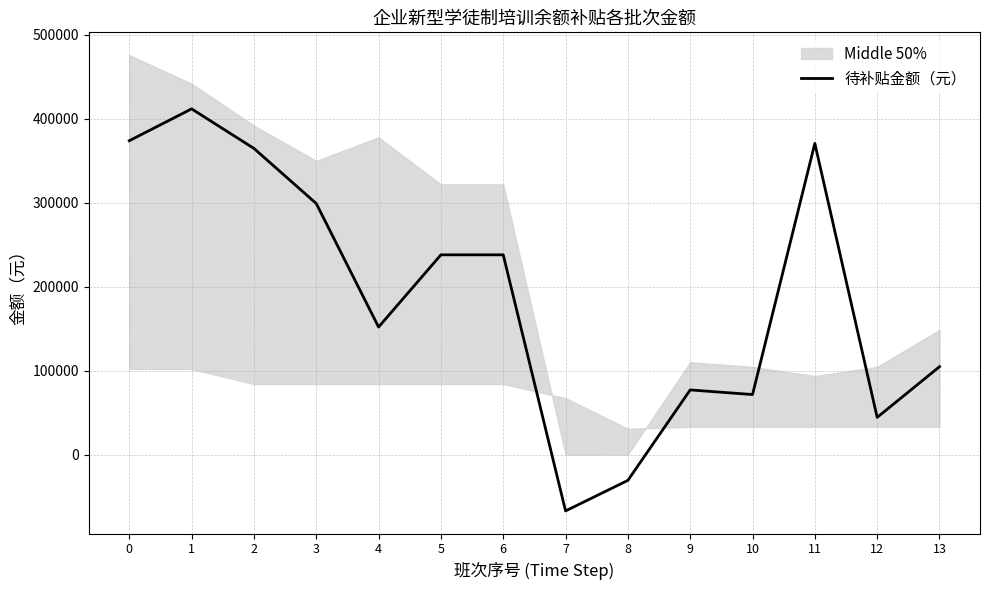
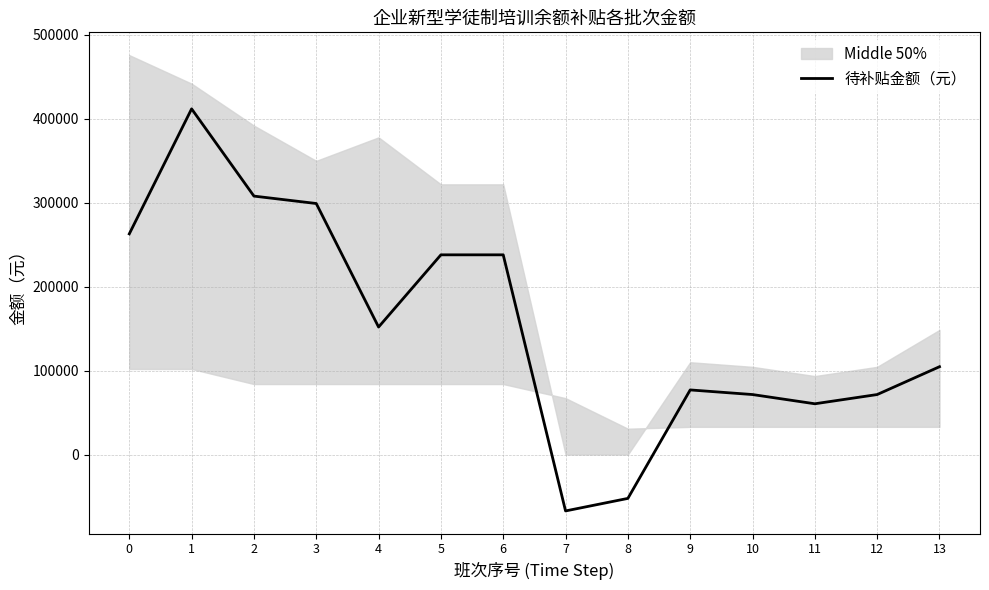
  {
    "待补贴金额（元）": {
-     "0": 370000,
+     "0": 260000,
      "1": 410000,
-     "2": 360000,
+     "2": 310000,
      "3": 300000,
      "4": 150000,
      "5": 240000,
      "6": 240000,
      "7": -70000,
-     "8": -30000,
+     "8": -50000,
      "9": 80000,
      "10": 70000,
-     "11": 370000,
-     "12": 40000,
+     "11": 60000,
+     "12": 70000,
      "13": 100000
    }
  }
